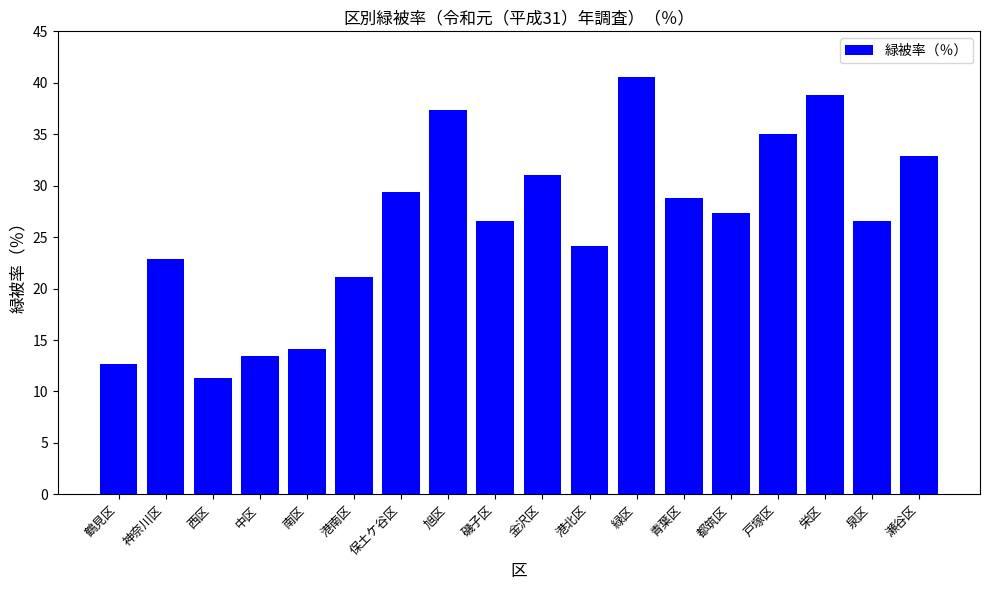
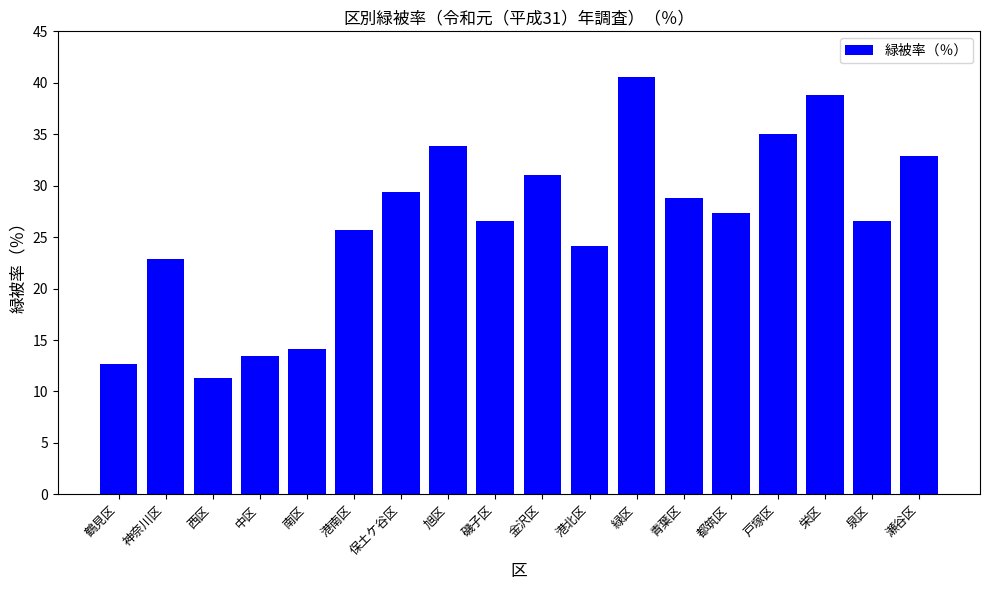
  {
    "鶴見区": 12.7,
    "神奈川区": 22.9,
    "西区": 11.3,
    "中区": 13.4,
    "南区": 14.1,
-   "港南区": 21.1,
+   "港南区": 25.7,
    "保土ケ谷区": 29.4,
-   "旭区": 37.4,
+   "旭区": 33.9,
    "磯子区": 26.6,
    "金沢区": 31.0,
    "港北区": 24.1,
    "緑区": 40.6,
    "青葉区": 28.8,
    "都筑区": 27.3,
    "戸塚区": 35.0,
    "栄区": 38.8,
    "泉区": 26.6,
    "瀬谷区": 32.9
  }
